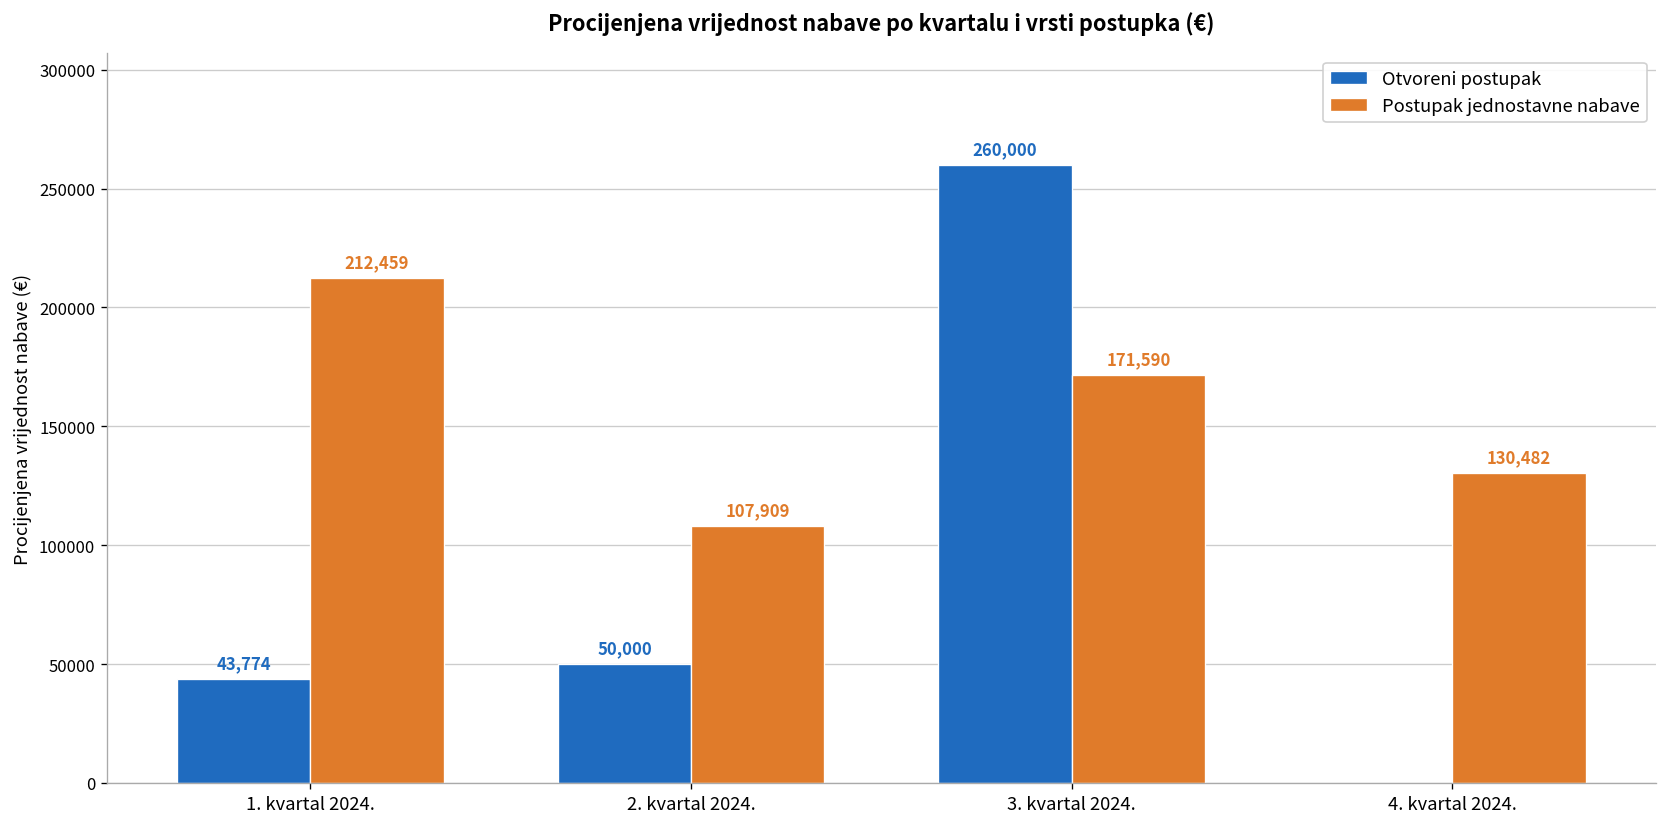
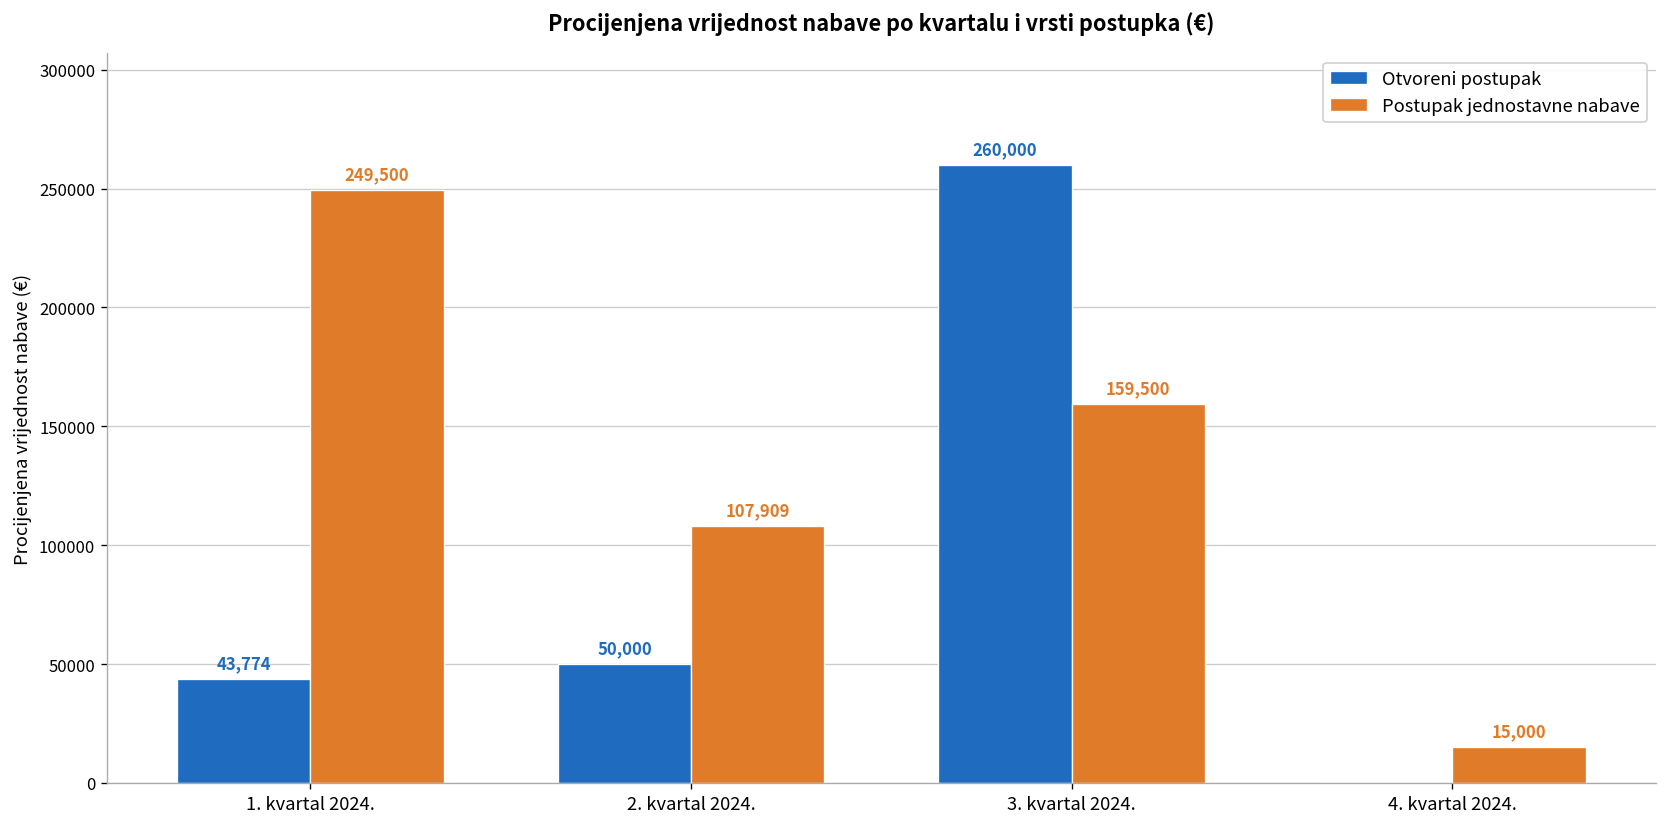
  {
    "Otvoreni postupak": {
      "1. kvartal 2024.": "43,774",
      "2. kvartal 2024.": "50,000",
      "3. kvartal 2024.": "260,000"
    },
    "Postupak jednostavne nabave": {
-     "1. kvartal 2024.": "212,459",
+     "1. kvartal 2024.": "249,500",
      "2. kvartal 2024.": "107,909",
-     "3. kvartal 2024.": "171,590",
-     "4. kvartal 2024.": "130,482"
+     "3. kvartal 2024.": "159,500",
+     "4. kvartal 2024.": "15,000"
    }
  }
